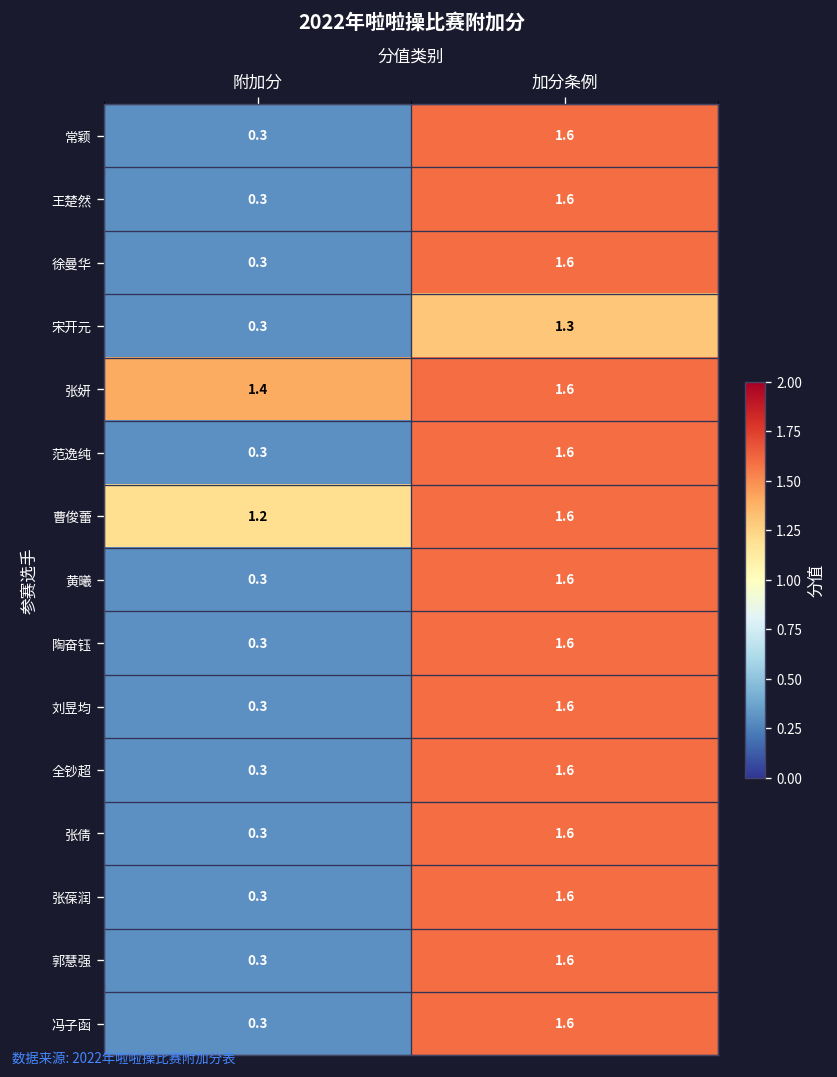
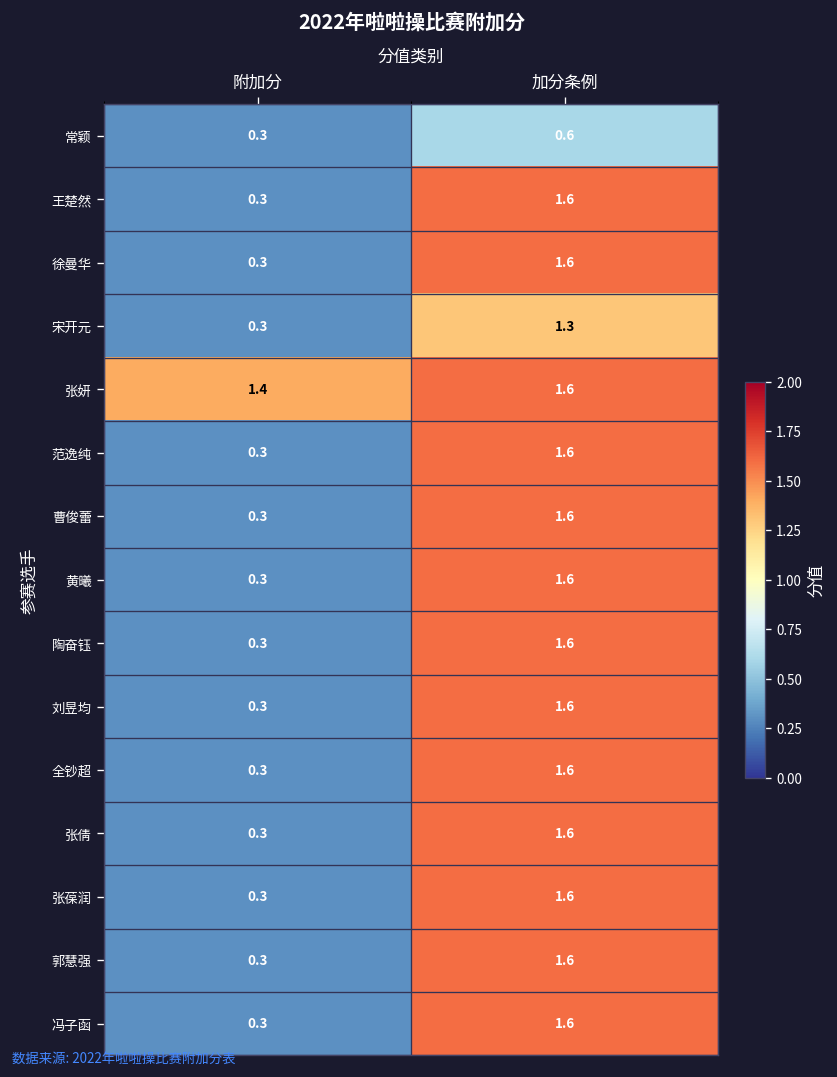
  {
    "常颖": {
      "附加分": 0.3,
-     "加分条例": 1.6
+     "加分条例": 0.6
    },
    "王楚然": {
      "附加分": 0.3,
      "加分条例": 1.6
    },
    "徐曼华": {
      "附加分": 0.3,
      "加分条例": 1.6
    },
    "宋开元": {
      "附加分": 0.3,
      "加分条例": 1.3
    },
    "张妍": {
      "附加分": 1.4,
      "加分条例": 1.6
    },
    "范逸纯": {
      "附加分": 0.3,
      "加分条例": 1.6
    },
    "曹俊蕾": {
-     "附加分": 1.2,
+     "附加分": 0.3,
      "加分条例": 1.6
    },
    "黄曦": {
      "附加分": 0.3,
      "加分条例": 1.6
    },
    "陶奋钰": {
      "附加分": 0.3,
      "加分条例": 1.6
    },
    "刘昱均": {
      "附加分": 0.3,
      "加分条例": 1.6
    },
    "全钞超": {
      "附加分": 0.3,
      "加分条例": 1.6
    },
    "张倩": {
      "附加分": 0.3,
      "加分条例": 1.6
    },
    "张葆润": {
      "附加分": 0.3,
      "加分条例": 1.6
    },
    "郭慧强": {
      "附加分": 0.3,
      "加分条例": 1.6
    },
    "冯子函": {
      "附加分": 0.3,
      "加分条例": 1.6
    }
  }
